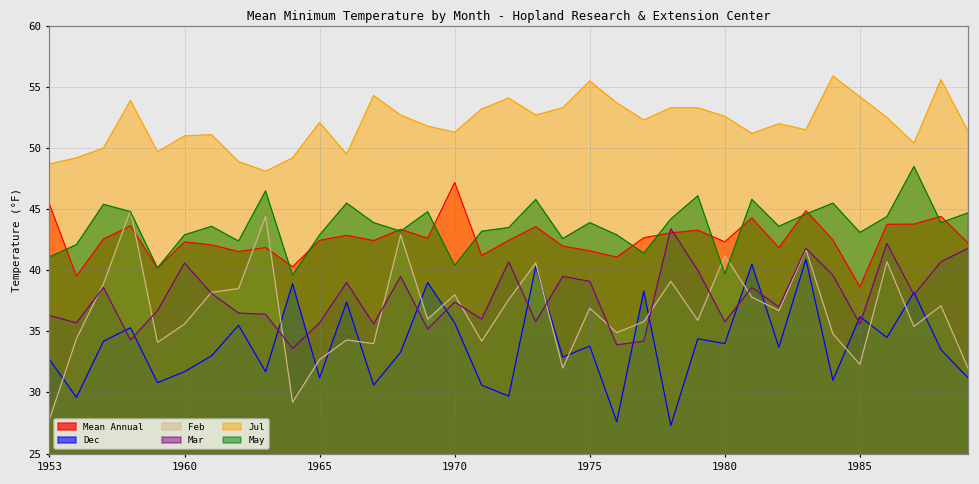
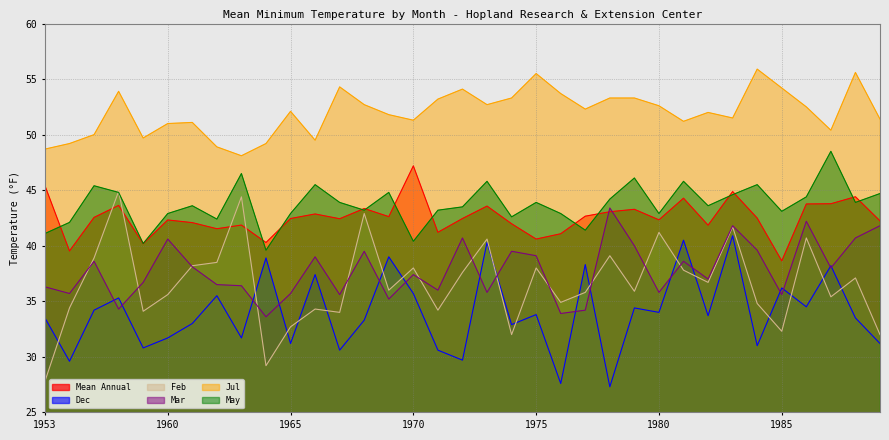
  {
    "Mean Annual": {
      "1953": 45.4,
      "1960": 42.3,
      "1965": 42.5,
      "1970": 47.2,
-     "1975": 41.6,
+     "1975": 40.6,
      "1980": 42.3,
      "1985": 38.6
    },
    "Dec": {
-     "1953": 32.7,
+     "1953": 33.5,
      "1960": 31.7,
      "1965": 31.2,
      "1970": 35.7,
      "1975": 33.8,
      "1980": 34.0,
      "1985": 36.2
    },
    "Feb": {
      "1953": 27.8,
      "1960": 35.6,
      "1965": 32.7,
      "1970": 38.0,
-     "1975": 36.9,
+     "1975": 38.0,
      "1980": 41.2,
      "1985": 32.3
    },
    "Mar": {
      "1953": 36.3,
      "1960": 40.6,
      "1965": 35.7,
      "1970": 37.4,
      "1975": 39.1,
      "1980": 35.8,
      "1985": 35.6
    },
    "Jul": {
      "1953": 48.7,
      "1960": 51.0,
      "1965": 52.1,
      "1970": 51.3,
      "1975": 55.5,
      "1980": 52.6,
      "1985": 54.2
    },
    "May": {
      "1953": 41.1,
      "1960": 42.9,
      "1965": 42.9,
      "1970": 40.4,
      "1975": 43.9,
-     "1980": 39.7,
+     "1980": 42.9,
      "1985": 43.1
    }
  }
